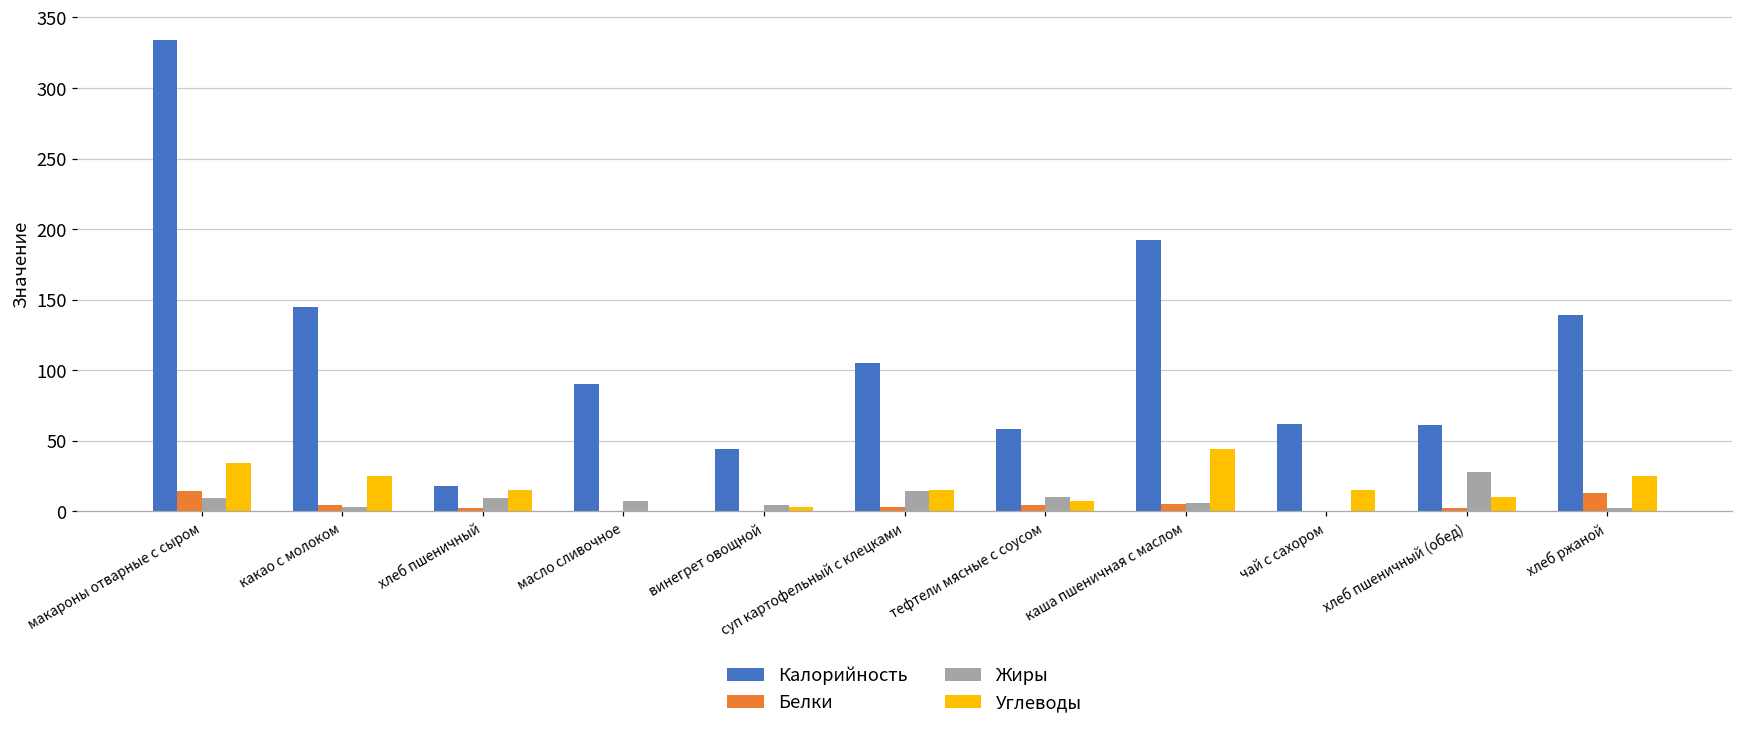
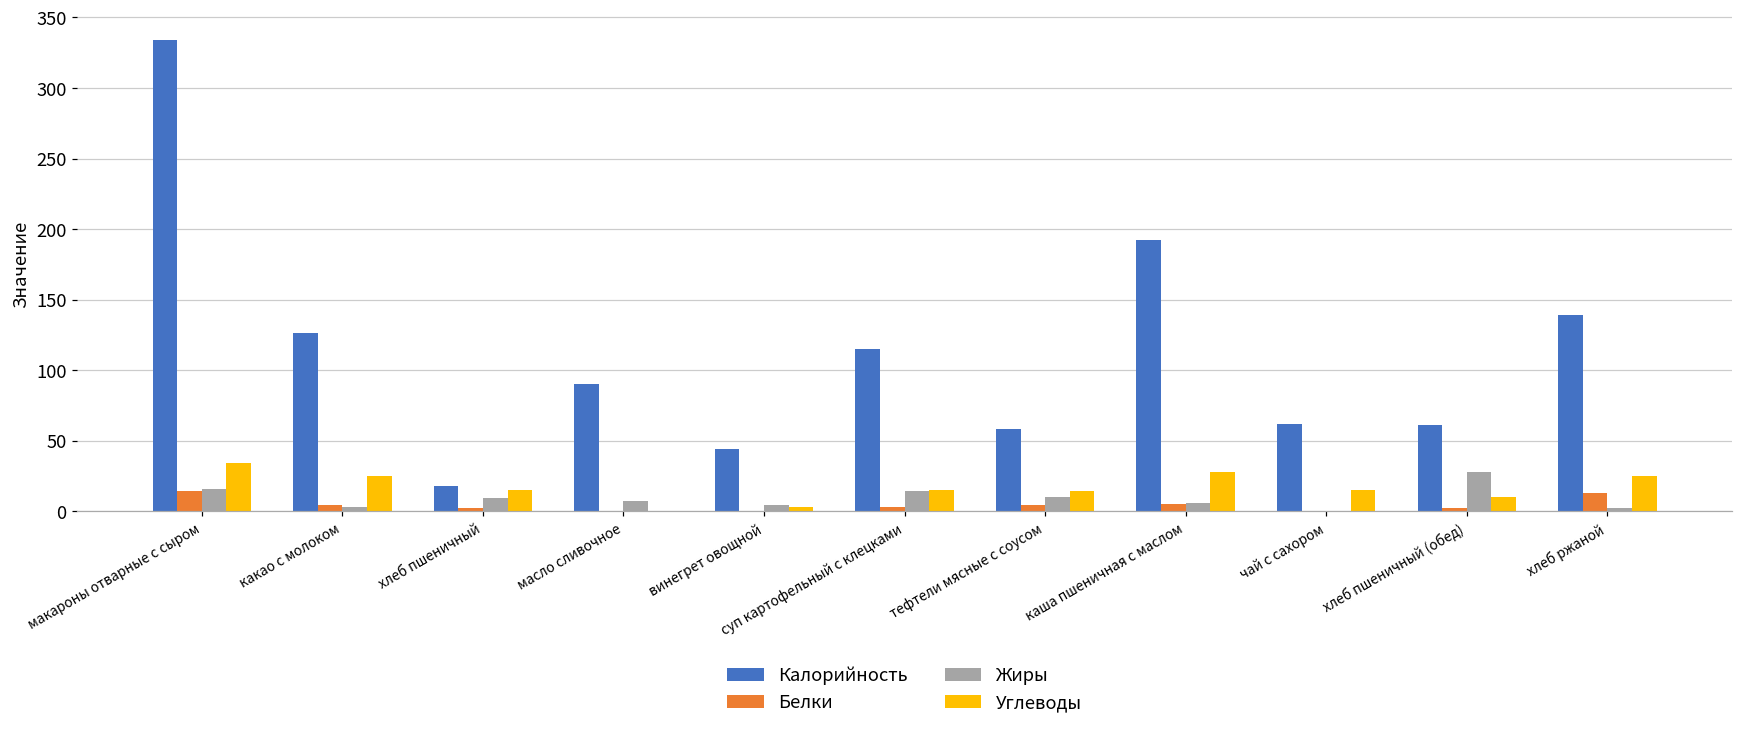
  {
    "Калорийность": {
      "макароны отварные с сыром": 334,
-     "какао с молоком": 145,
+     "какао с молоком": 126,
      "хлеб пшеничный": 18,
      "масло сливочное": 90,
      "винегрет овощной": 44,
-     "суп картофельный с клецками": 105,
+     "суп картофельный с клецками": 115,
      "тефтели мясные с соусом": 58,
      "каша пшеничная с маслом": 192,
      "чай с сахором": 62,
      "хлеб пшеничный (обед)": 61,
      "хлеб ржаной": 139
    },
    "Белки": {
      "макароны отварные с сыром": 14,
      "какао с молоком": 4,
      "хлеб пшеничный": 2,
      "масло сливочное": 0,
      "винегрет овощной": 0,
      "суп картофельный с клецками": 3,
      "тефтели мясные с соусом": 4,
      "каша пшеничная с маслом": 5,
      "чай с сахором": 0,
      "хлеб пшеничный (обед)": 2,
      "хлеб ржаной": 13
    },
    "Жиры": {
-     "макароны отварные с сыром": 9,
+     "макароны отварные с сыром": 16,
      "какао с молоком": 3,
      "хлеб пшеничный": 9,
      "масло сливочное": 7,
      "винегрет овощной": 4,
      "суп картофельный с клецками": 14,
      "тефтели мясные с соусом": 10,
      "каша пшеничная с маслом": 6,
      "чай с сахором": 0,
      "хлеб пшеничный (обед)": 28,
      "хлеб ржаной": 2
    },
    "Углеводы": {
      "макароны отварные с сыром": 34,
      "какао с молоком": 25,
      "хлеб пшеничный": 15,
      "масло сливочное": 0,
      "винегрет овощной": 3,
      "суп картофельный с клецками": 15,
-     "тефтели мясные с соусом": 7,
-     "каша пшеничная с маслом": 44,
+     "тефтели мясные с соусом": 14,
+     "каша пшеничная с маслом": 28,
      "чай с сахором": 15,
      "хлеб пшеничный (обед)": 10,
      "хлеб ржаной": 25
    }
  }
